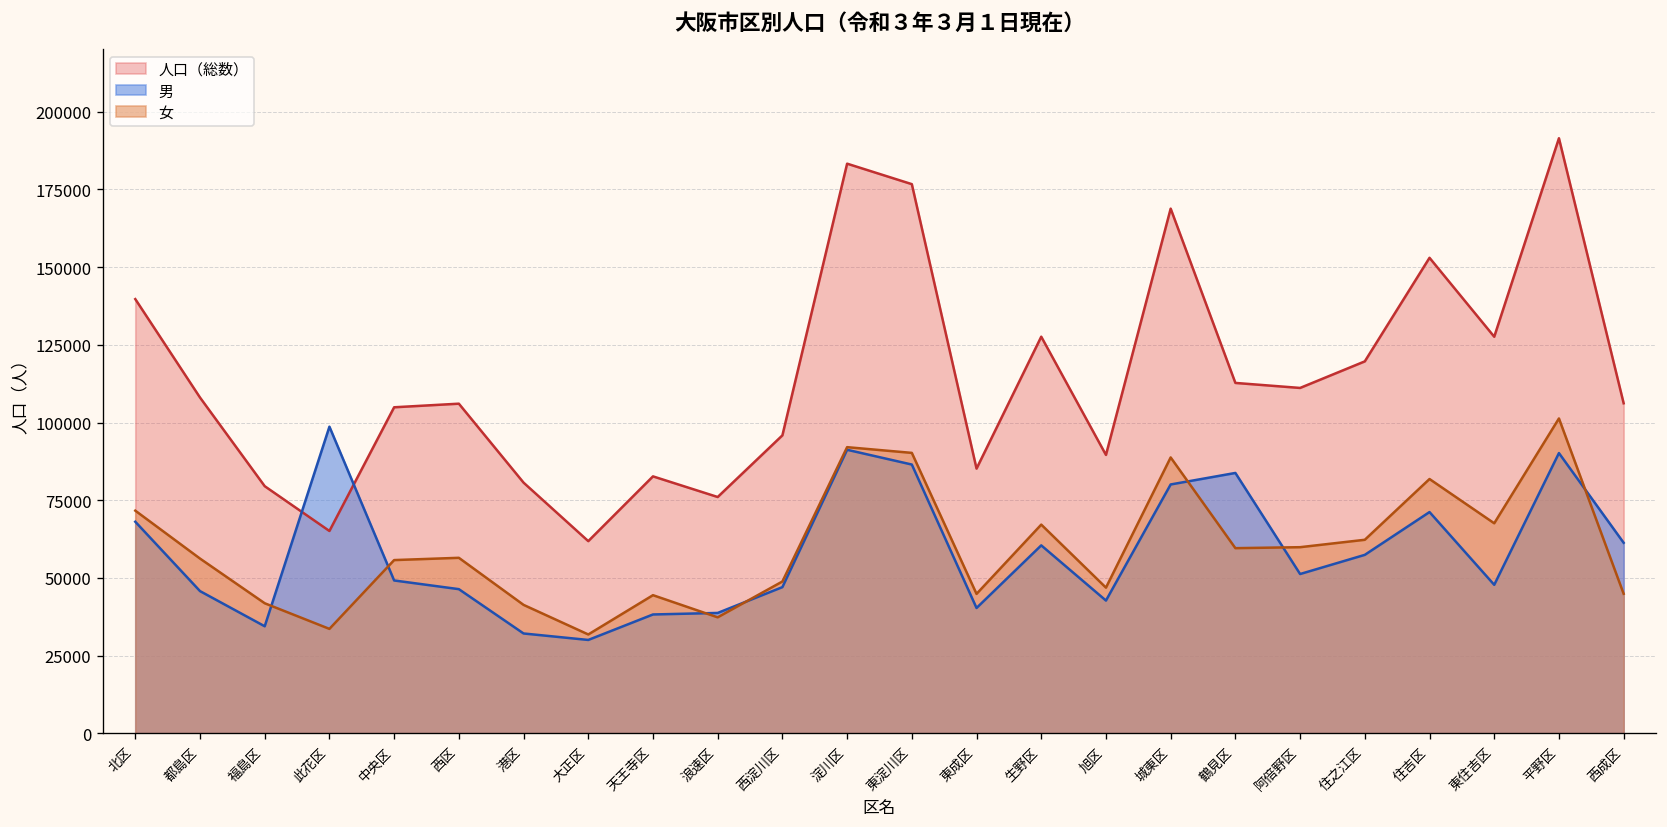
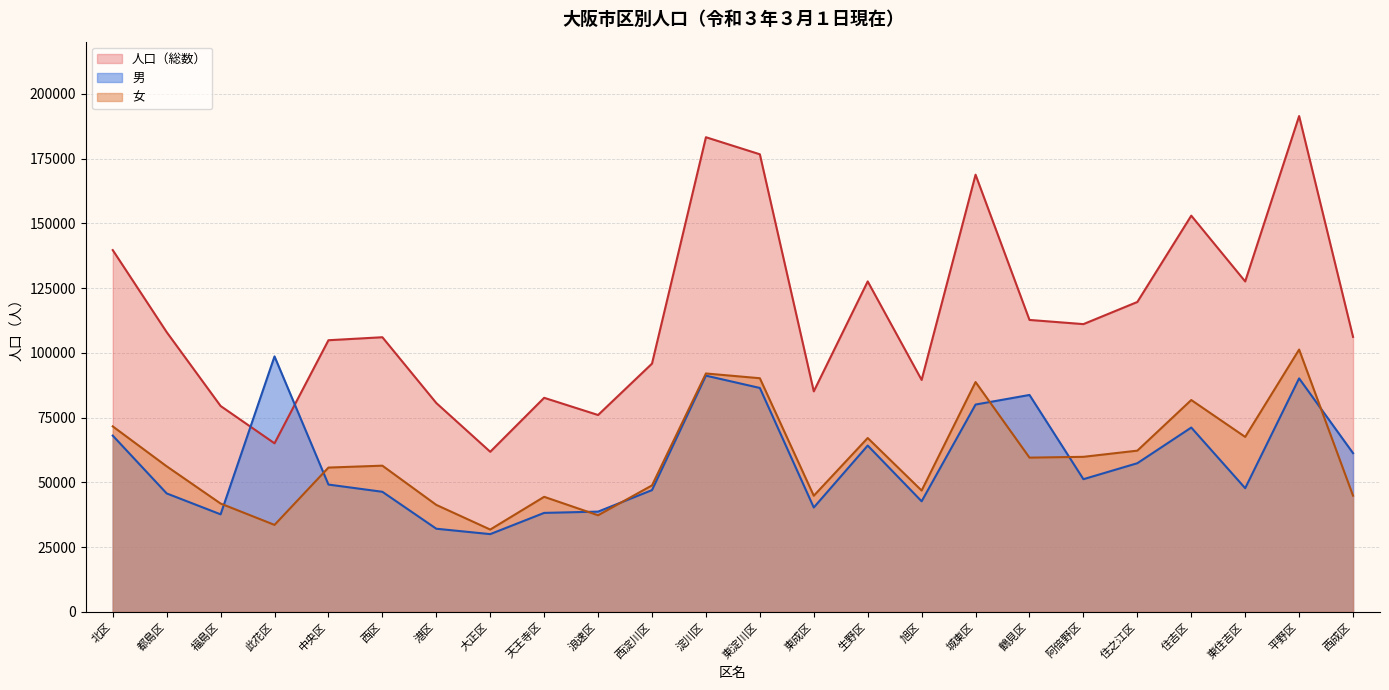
  {
    "男": {
      "北区": 68000,
      "都島区": 46000,
-     "福島区": 34000,
+     "福島区": 38000,
      "此花区": 99000,
      "中央区": 49000,
      "西区": 46000,
      "港区": 32000,
      "大正区": 30000,
      "天王寺区": 38000,
      "浪速区": 39000,
      "西淀川区": 47000,
      "東淀川区": 86000,
      "東成区": 40000,
-     "生野区": 60000,
+     "生野区": 64000,
      "旭区": 43000,
      "城東区": 80000,
      "鶴見区": 84000,
      "阿倍野区": 51000,
      "住之江区": 57000,
      "住吉区": 71000,
      "東住吉区": 48000,
      "平野区": 90000,
      "西成区": 61000
    }
  }
